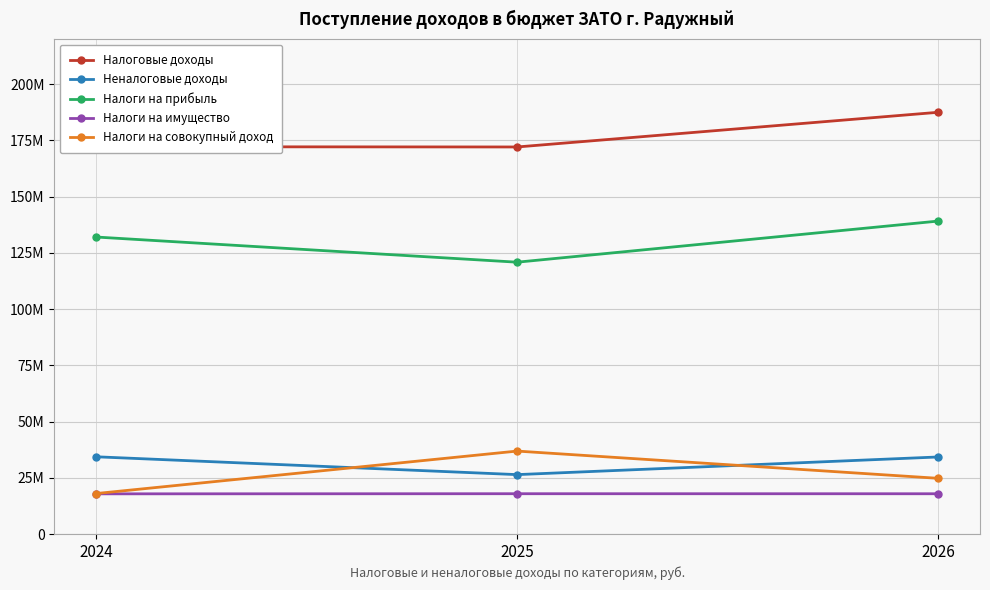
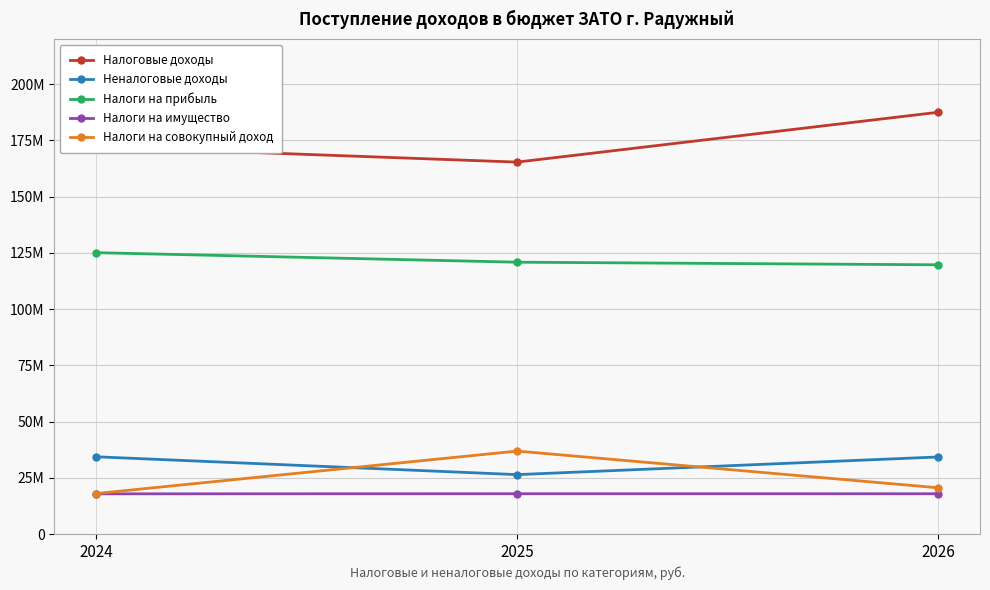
  {
    "Налоговые доходы": {
-     "2025": 172000000,
+     "2025": 165000000,
      "2026": 187000000
    },
    "Неналоговые доходы": {
      "2024": 34000000,
      "2025": 26000000,
      "2026": 34000000
    },
    "Налоги на прибыль": {
-     "2024": 132000000,
+     "2024": 125000000,
      "2025": 121000000,
-     "2026": 139000000
+     "2026": 120000000
    },
    "Налоги на имущество": {
      "2025": 18000000,
      "2026": 18000000
    },
    "Налоги на совокупный доход": {
      "2025": 37000000,
-     "2026": 25000000
+     "2026": 21000000
    }
  }
